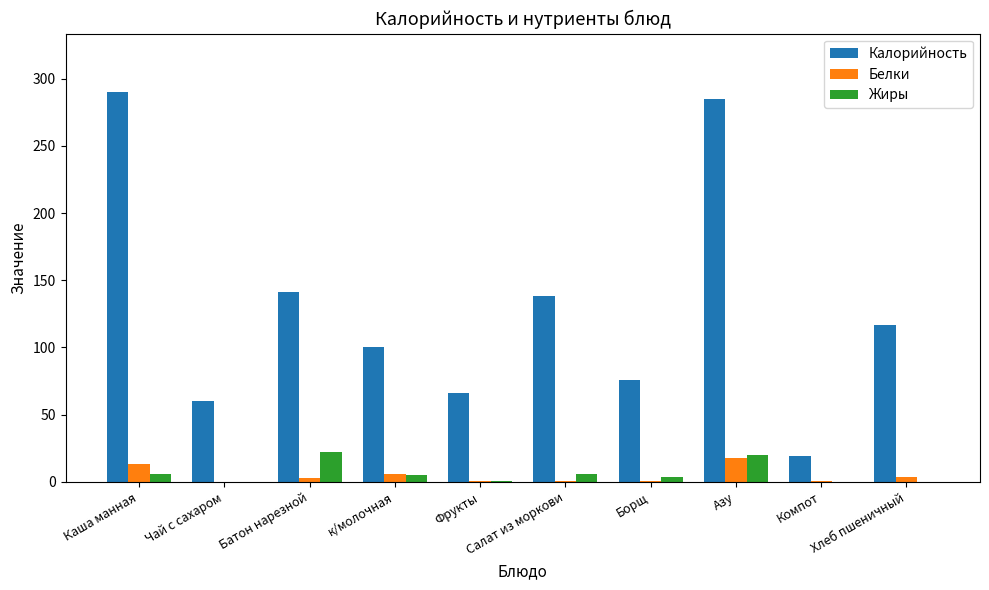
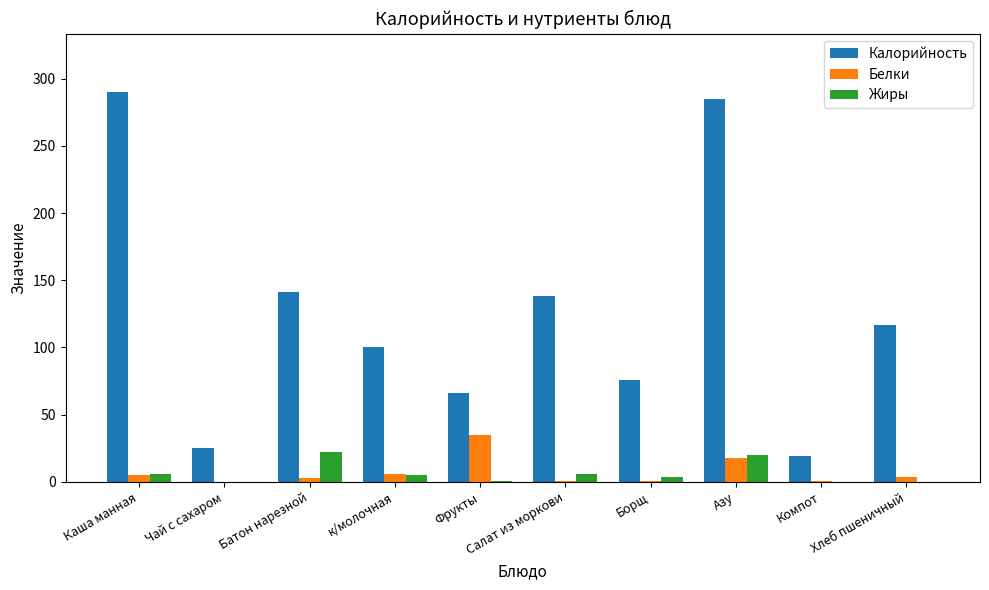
  {
    "Калорийность": {
      "Каша манная": 290,
-     "Чай с сахаром": 60,
+     "Чай с сахаром": 25,
      "Батон нарезной": 141,
      "к/молочная": 100,
      "Фрукты": 66,
      "Салат из моркови": 138,
      "Борщ": 76,
      "Азу": 285,
      "Компот": 19,
      "Хлеб пшеничный": 117
    },
    "Белки": {
-     "Каша манная": 13,
+     "Каша манная": 5,
      "Чай с сахаром": 0,
      "Батон нарезной": 3,
      "к/молочная": 6,
-     "Фрукты": 1,
+     "Фрукты": 35,
      "Азу": 18,
      "Хлеб пшеничный": 4
    },
    "Жиры": {
      "Каша манная": 6,
      "Чай с сахаром": 0,
      "Батон нарезной": 22,
      "к/молочная": 5,
      "Салат из моркови": 6,
      "Борщ": 4,
      "Азу": 20,
      "Компот": 0,
      "Хлеб пшеничный": 0
    }
  }
